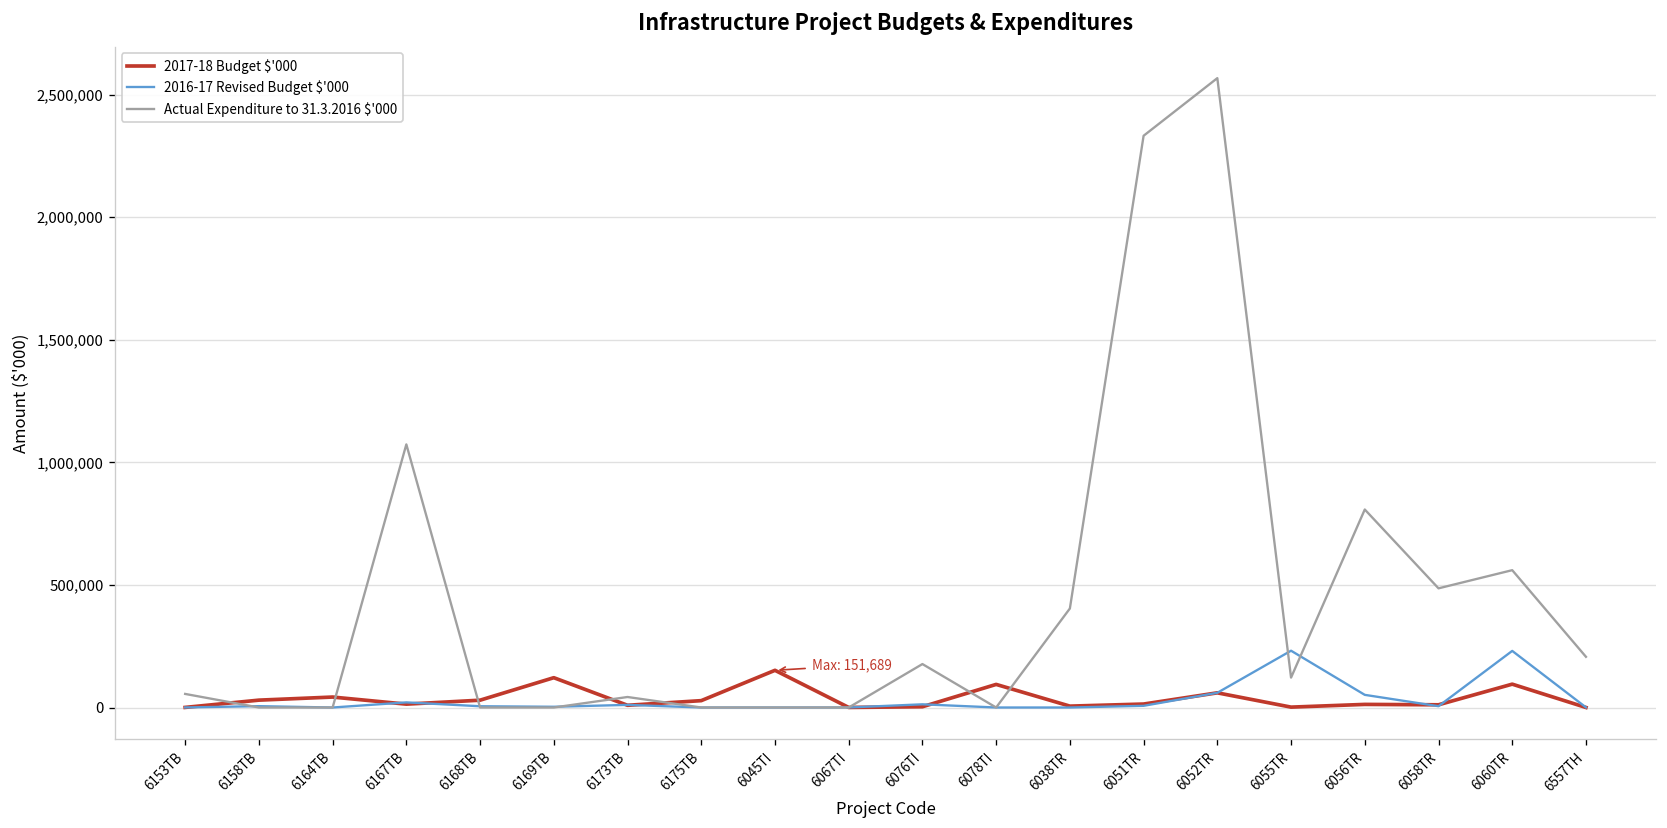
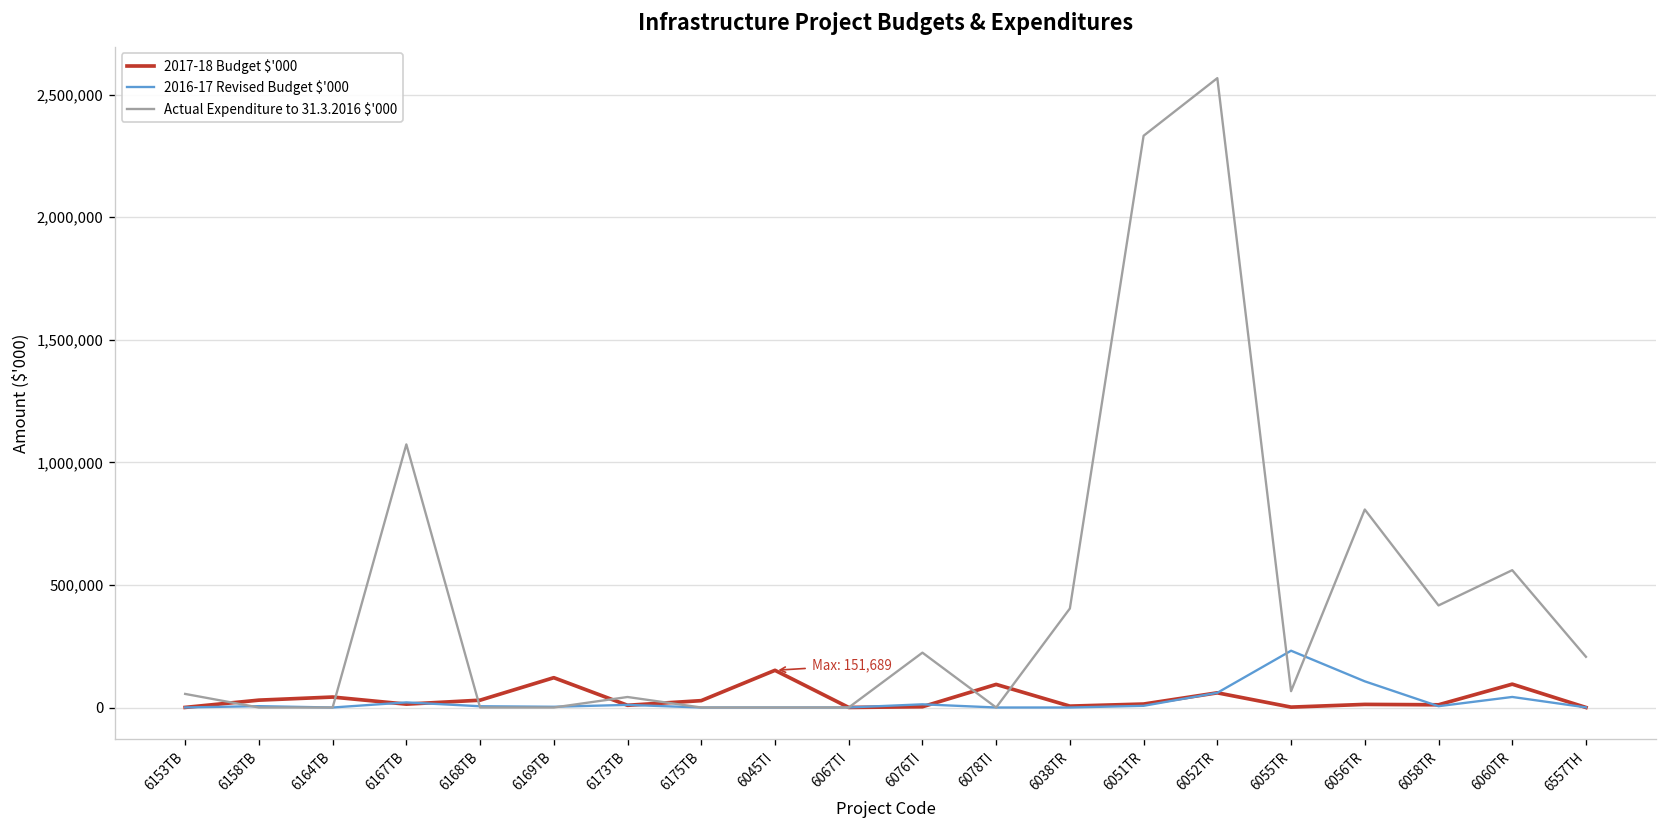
  {
    "2017-18 Budget $'000": {
      "6045TI": "151,689"
    },
    "2016-17 Revised Budget $'000": {
      "6055TR": "230,000",
-     "6056TR": "50,000",
-     "6060TR": "230,000"
+     "6056TR": "110,000",
+     "6060TR": "40,000"
    },
    "Actual Expenditure to 31.3.2016 $'000": {
      "6153TB": "60,000",
      "6167TB": "1,070,000",
      "6173TB": "40,000",
-     "6076TI": "180,000",
+     "6076TI": "220,000",
      "6038TR": "400,000",
      "6051TR": "2,330,000",
      "6052TR": "2,570,000",
-     "6055TR": "120,000",
+     "6055TR": "70,000",
      "6056TR": "810,000",
-     "6058TR": "490,000",
+     "6058TR": "420,000",
      "6060TR": "560,000",
      "6557TH": "210,000"
    }
  }
